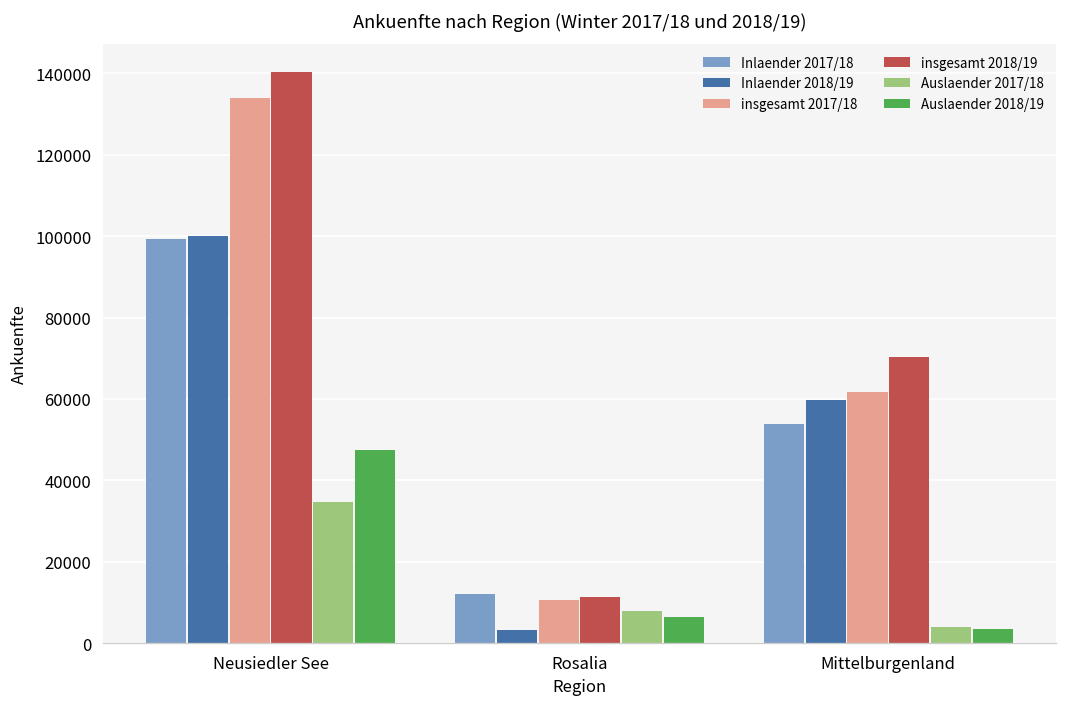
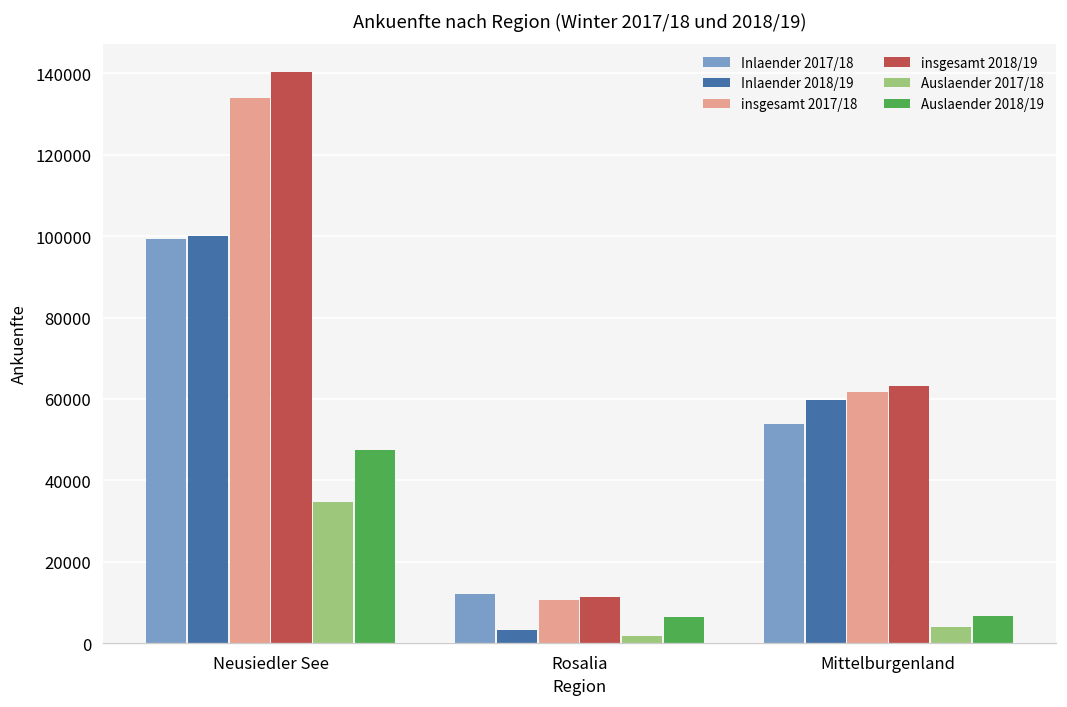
  {
    "Inlaender 2017/18": {
      "Neusiedler See": 99000,
      "Rosalia": 12000,
      "Mittelburgenland": 54000
    },
    "Inlaender 2018/19": {
      "Neusiedler See": 100000,
      "Rosalia": 3000,
      "Mittelburgenland": 60000
    },
    "insgesamt 2017/18": {
      "Neusiedler See": 134000,
      "Rosalia": 11000,
      "Mittelburgenland": 62000
    },
    "insgesamt 2018/19": {
      "Neusiedler See": 140000,
      "Rosalia": 11000,
-     "Mittelburgenland": 70000
+     "Mittelburgenland": 63000
    },
    "Auslaender 2017/18": {
      "Neusiedler See": 35000,
-     "Rosalia": 8000,
+     "Rosalia": 2000,
      "Mittelburgenland": 4000
    },
    "Auslaender 2018/19": {
      "Neusiedler See": 48000,
      "Rosalia": 6000,
-     "Mittelburgenland": 4000
+     "Mittelburgenland": 7000
    }
  }
